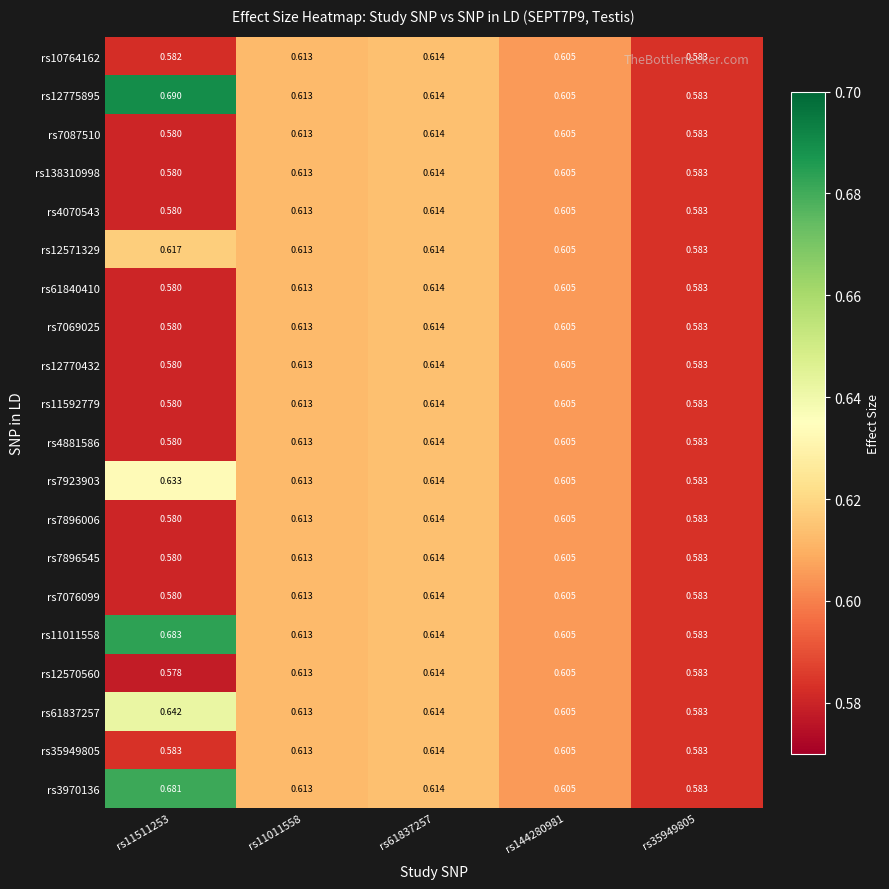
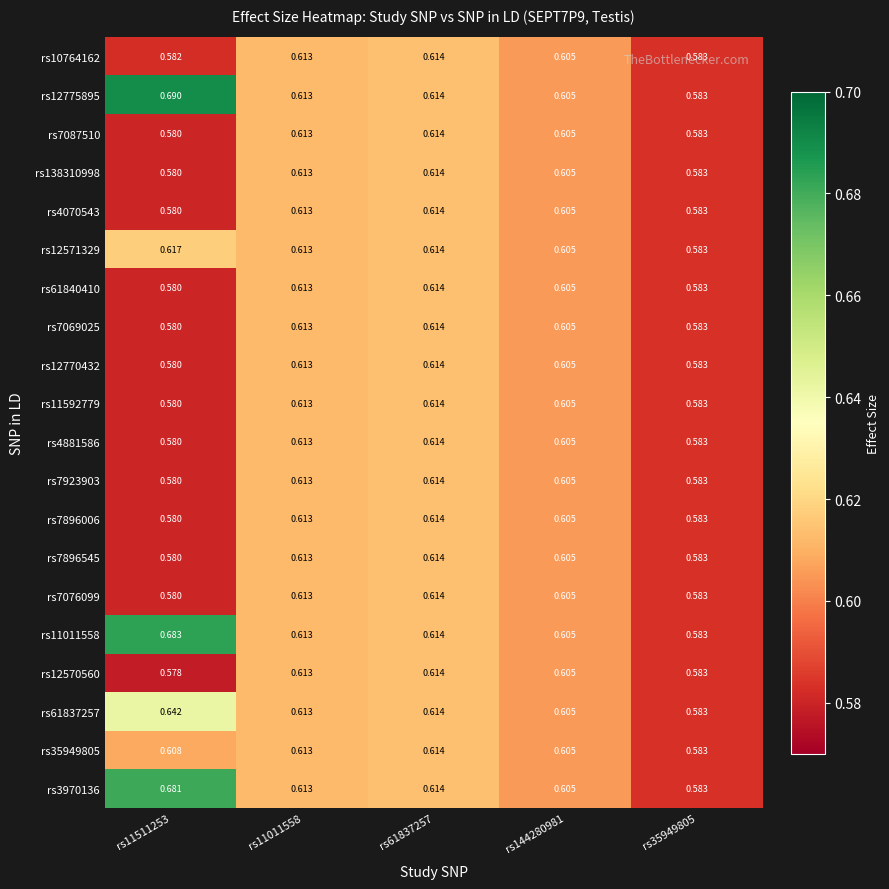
  {
    "rs10764162": {
      "rs11511253": 0.582,
      "rs11011558": 0.613,
      "rs61837257": 0.614,
      "rs144280981": 0.605
    },
    "rs12775895": {
      "rs11511253": 0.690,
      "rs11011558": 0.613,
      "rs61837257": 0.614,
      "rs144280981": 0.605,
      "rs35949805": 0.583
    },
    "rs7087510": {
      "rs11511253": 0.580,
      "rs11011558": 0.613,
      "rs61837257": 0.614,
      "rs144280981": 0.605,
      "rs35949805": 0.583
    },
    "rs138310998": {
      "rs11511253": 0.580,
      "rs11011558": 0.613,
      "rs61837257": 0.614,
      "rs144280981": 0.605,
      "rs35949805": 0.583
    },
    "rs4070543": {
      "rs11511253": 0.580,
      "rs11011558": 0.613,
      "rs61837257": 0.614,
      "rs144280981": 0.605,
      "rs35949805": 0.583
    },
    "rs12571329": {
      "rs11511253": 0.617,
      "rs11011558": 0.613,
      "rs61837257": 0.614,
      "rs144280981": 0.605,
      "rs35949805": 0.583
    },
    "rs61840410": {
      "rs11511253": 0.580,
      "rs11011558": 0.613,
      "rs61837257": 0.614,
      "rs144280981": 0.605,
      "rs35949805": 0.583
    },
    "rs7069025": {
      "rs11511253": 0.580,
      "rs11011558": 0.613,
      "rs61837257": 0.614,
      "rs144280981": 0.605,
      "rs35949805": 0.583
    },
    "rs12770432": {
      "rs11511253": 0.580,
      "rs11011558": 0.613,
      "rs61837257": 0.614,
      "rs144280981": 0.605,
      "rs35949805": 0.583
    },
    "rs11592779": {
      "rs11511253": 0.580,
      "rs11011558": 0.613,
      "rs61837257": 0.614,
      "rs144280981": 0.605,
      "rs35949805": 0.583
    },
    "rs4881586": {
      "rs11511253": 0.580,
      "rs11011558": 0.613,
      "rs61837257": 0.614,
      "rs144280981": 0.605,
      "rs35949805": 0.583
    },
    "rs7923903": {
-     "rs11511253": 0.633,
+     "rs11511253": 0.580,
      "rs11011558": 0.613,
      "rs61837257": 0.614,
      "rs144280981": 0.605,
      "rs35949805": 0.583
    },
    "rs7896006": {
      "rs11511253": 0.580,
      "rs11011558": 0.613,
      "rs61837257": 0.614,
      "rs144280981": 0.605,
      "rs35949805": 0.583
    },
    "rs7896545": {
      "rs11511253": 0.580,
      "rs11011558": 0.613,
      "rs61837257": 0.614,
      "rs144280981": 0.605,
      "rs35949805": 0.583
    },
    "rs7076099": {
      "rs11511253": 0.580,
      "rs11011558": 0.613,
      "rs61837257": 0.614,
      "rs144280981": 0.605,
      "rs35949805": 0.583
    },
    "rs11011558": {
      "rs11511253": 0.683,
      "rs11011558": 0.613,
      "rs61837257": 0.614,
      "rs144280981": 0.605,
      "rs35949805": 0.583
    },
    "rs12570560": {
      "rs11511253": 0.578,
      "rs11011558": 0.613,
      "rs61837257": 0.614,
      "rs144280981": 0.605,
      "rs35949805": 0.583
    },
    "rs61837257": {
      "rs11511253": 0.642,
      "rs11011558": 0.613,
      "rs61837257": 0.614,
      "rs144280981": 0.605,
      "rs35949805": 0.583
    },
    "rs35949805": {
-     "rs11511253": 0.583,
+     "rs11511253": 0.608,
      "rs11011558": 0.613,
      "rs61837257": 0.614,
      "rs144280981": 0.605,
      "rs35949805": 0.583
    },
    "rs3970136": {
      "rs11511253": 0.681,
      "rs11011558": 0.613,
      "rs61837257": 0.614,
      "rs144280981": 0.605,
      "rs35949805": 0.583
    }
  }
